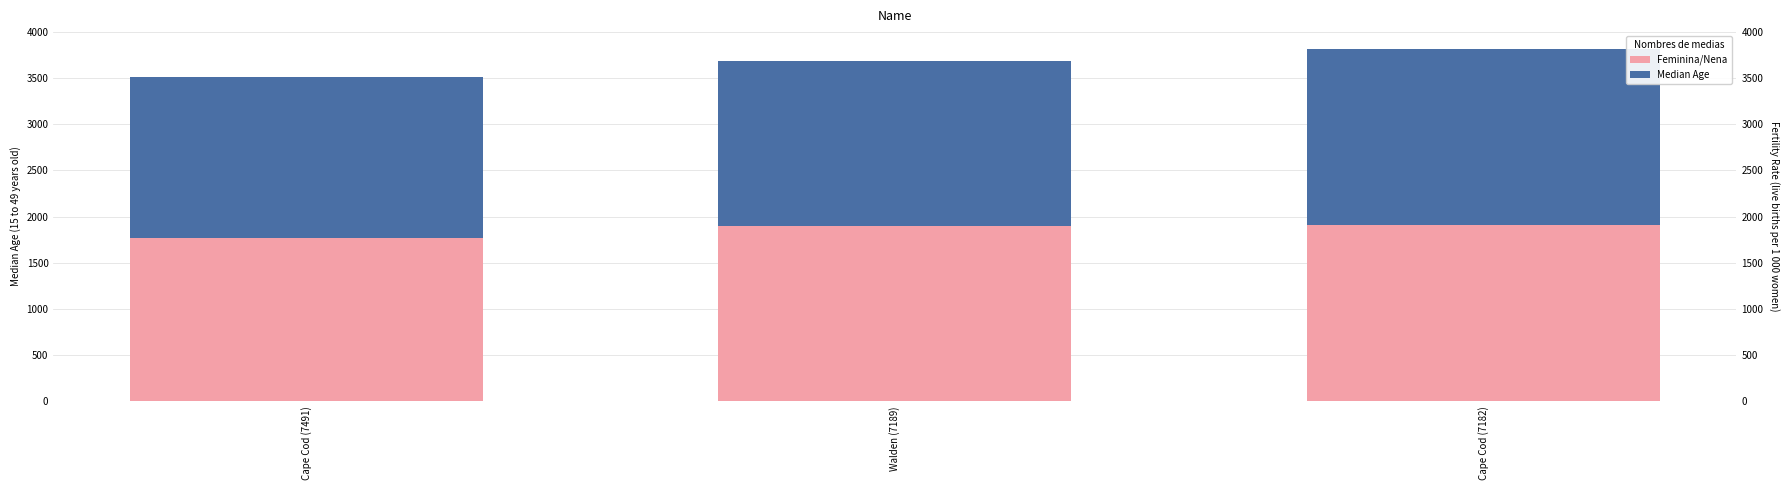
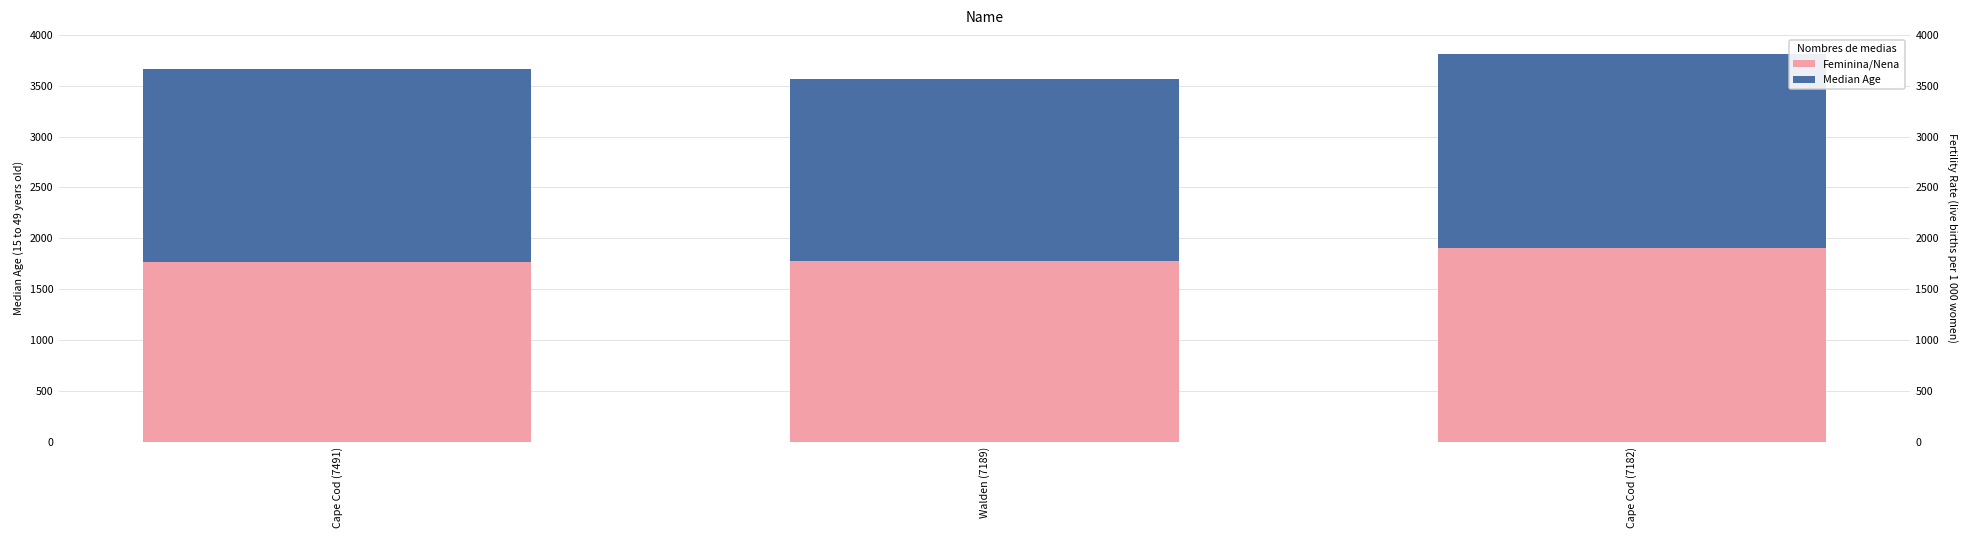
  {
    "Feminina/Nena": {
      "Cape Cod (7491)": 1800,
-     "Walden (7189)": 1900,
+     "Walden (7189)": 1800,
      "Cape Cod (7182)": 1900
    },
    "Median Age": {
-     "Cape Cod (7491)": 1700,
+     "Cape Cod (7491)": 1900,
      "Walden (7189)": 1800,
      "Cape Cod (7182)": 1900
    }
  }
